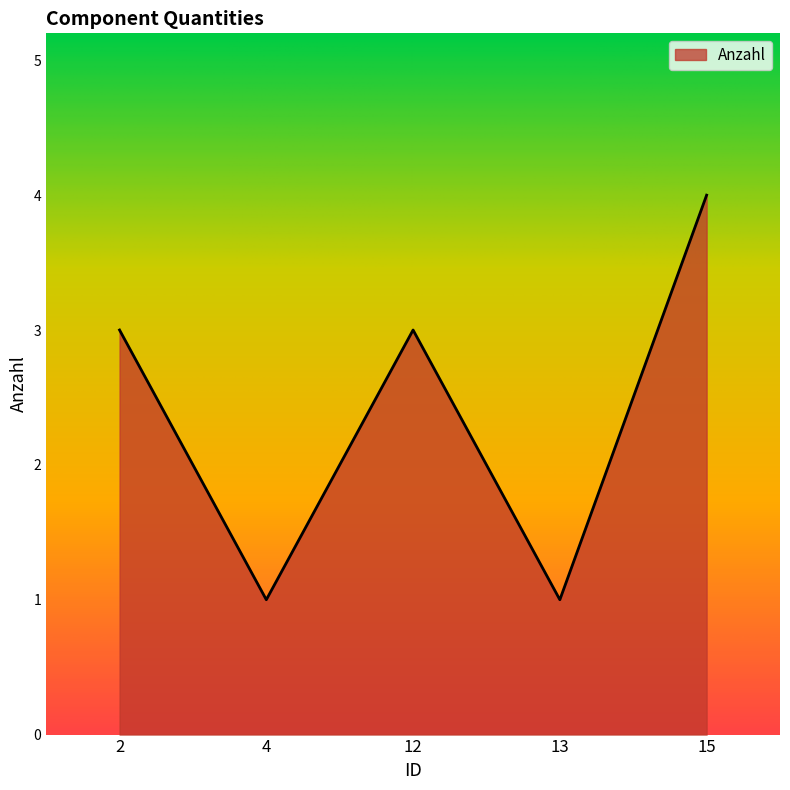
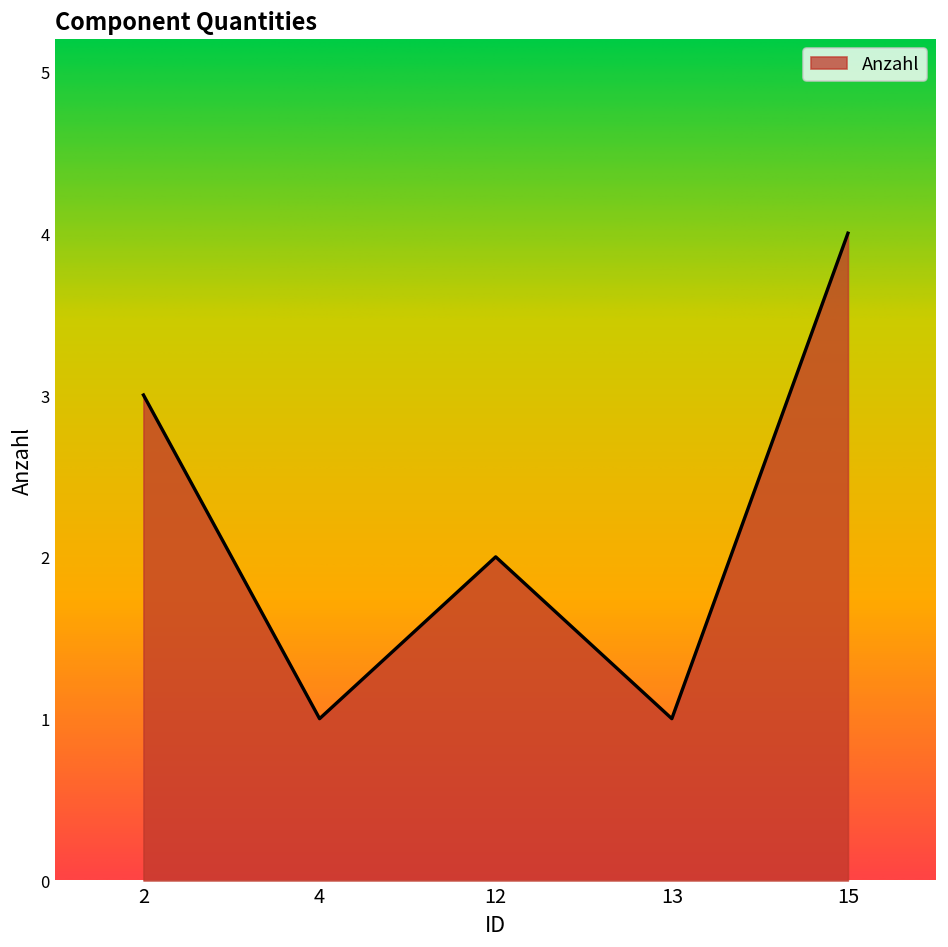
  {
    "2": 3,
    "4": 1,
-   "12": 3,
+   "12": 2,
    "13": 1,
    "15": 4
  }
